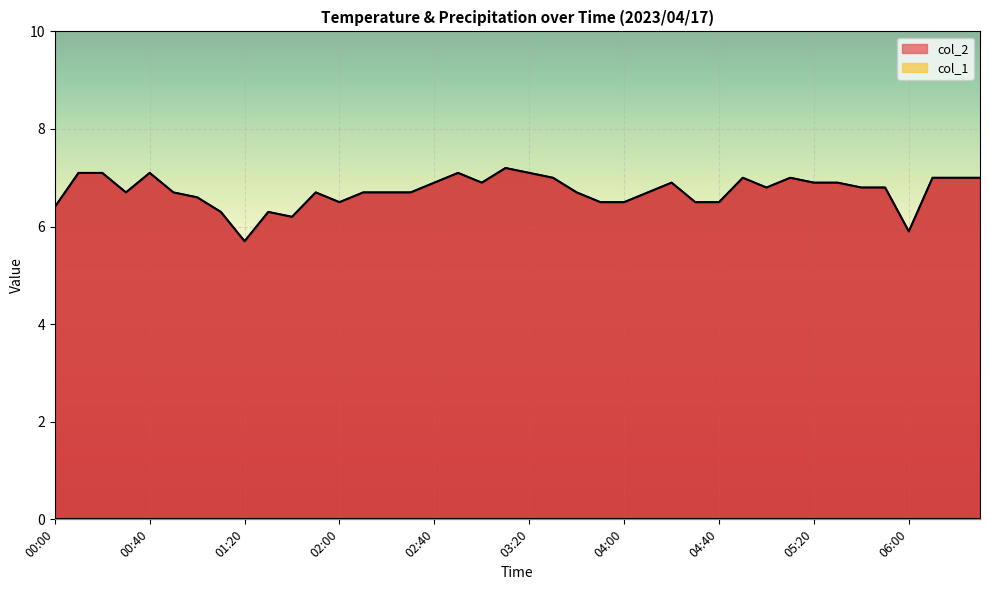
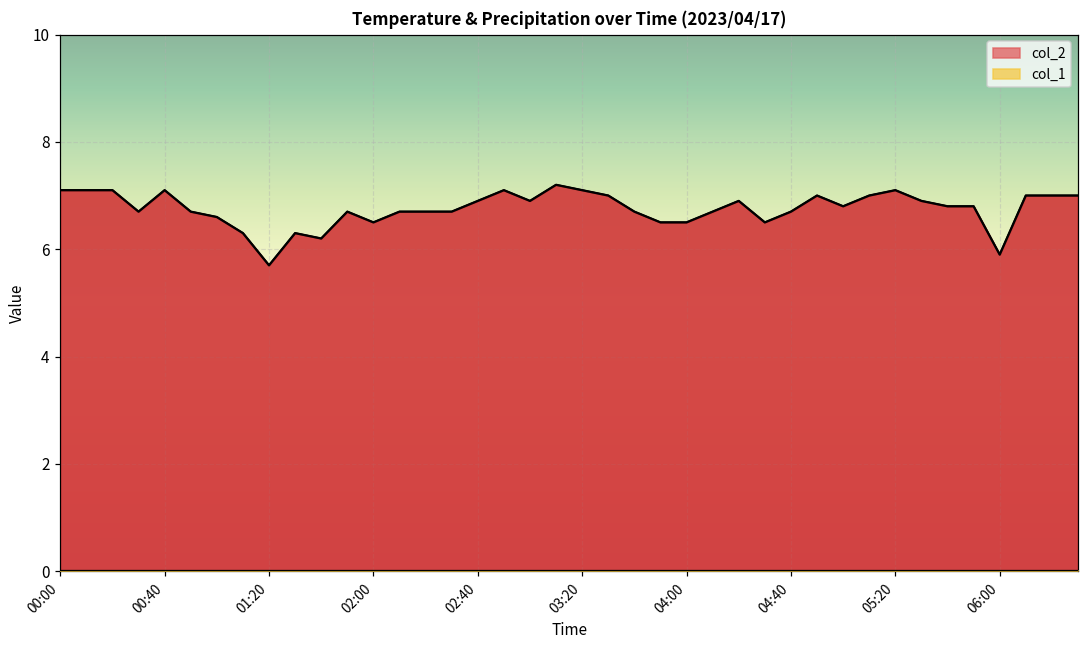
  {
    "col_2": {
-     "00:00": 6.4,
+     "00:00": 7.1,
      "00:40": 7.1,
      "01:20": 5.7,
      "02:00": 6.5,
      "02:40": 6.9,
      "03:20": 7.1,
      "04:00": 6.5,
-     "04:40": 6.5,
-     "05:20": 6.9,
+     "04:40": 6.7,
+     "05:20": 7.1,
      "06:00": 5.9
    },
    "col_1": {
      "00:00": 0.0,
      "00:40": 0.0,
      "01:20": 0.0,
      "02:00": 0.0,
      "02:40": 0.0,
      "03:20": 0.0,
      "04:00": 0.0,
      "04:40": 0.0,
      "05:20": 0.0,
      "06:00": 0.0
    }
  }
